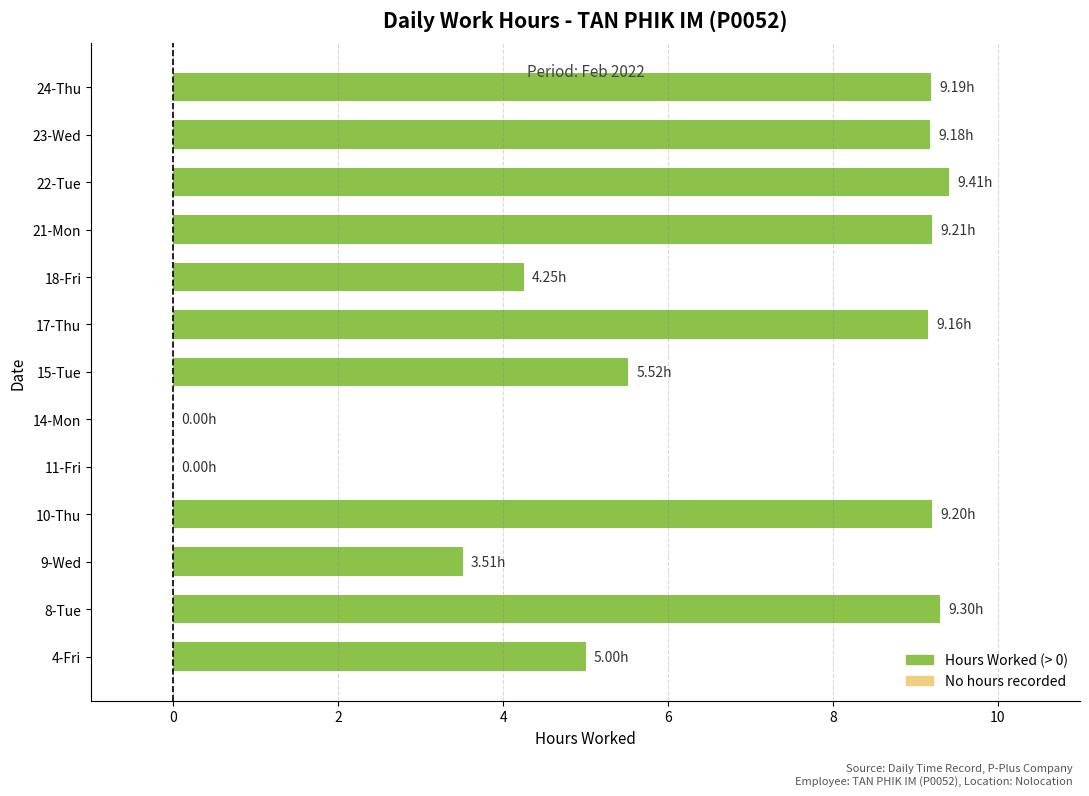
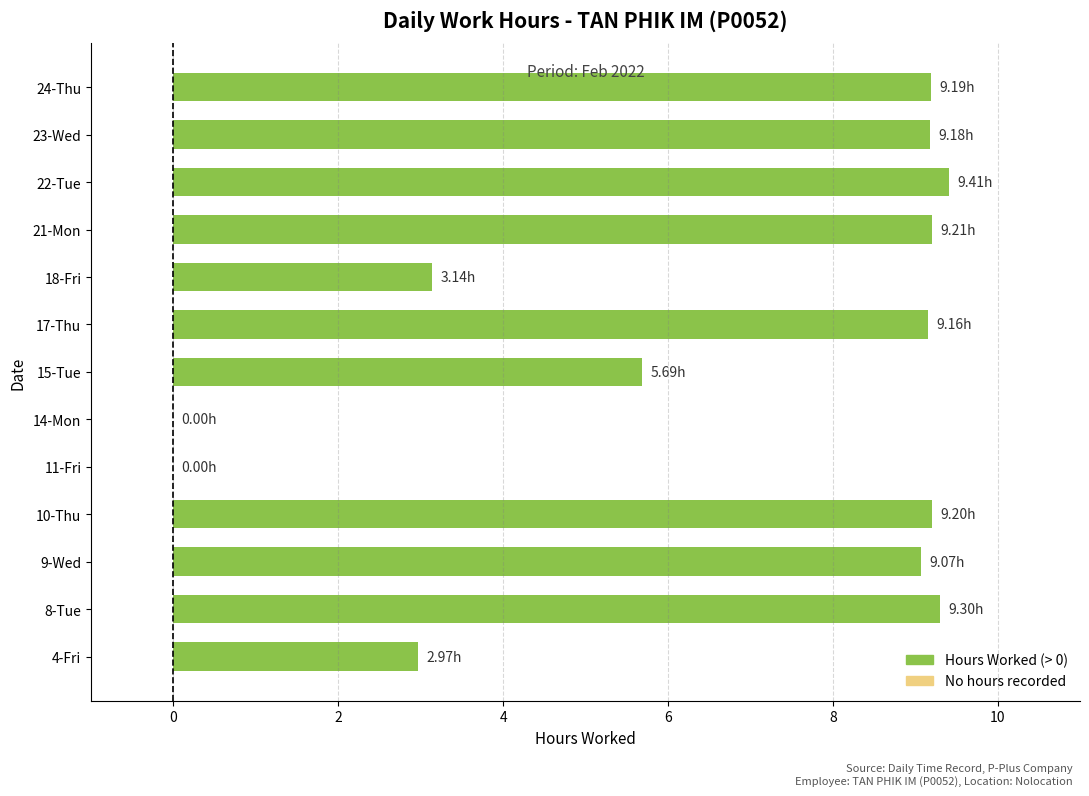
  {
    "24-Thu": "9.19h",
    "23-Wed": "9.18h",
    "22-Tue": "9.41h",
    "21-Mon": "9.21h",
-   "18-Fri": "4.25h",
+   "18-Fri": "3.14h",
    "17-Thu": "9.16h",
-   "15-Tue": "5.52h",
+   "15-Tue": "5.69h",
    "14-Mon": "0.00h",
    "11-Fri": "0.00h",
    "10-Thu": "9.20h",
-   "9-Wed": "3.51h",
+   "9-Wed": "9.07h",
    "8-Tue": "9.30h",
-   "4-Fri": "5.00h"
+   "4-Fri": "2.97h"
  }
